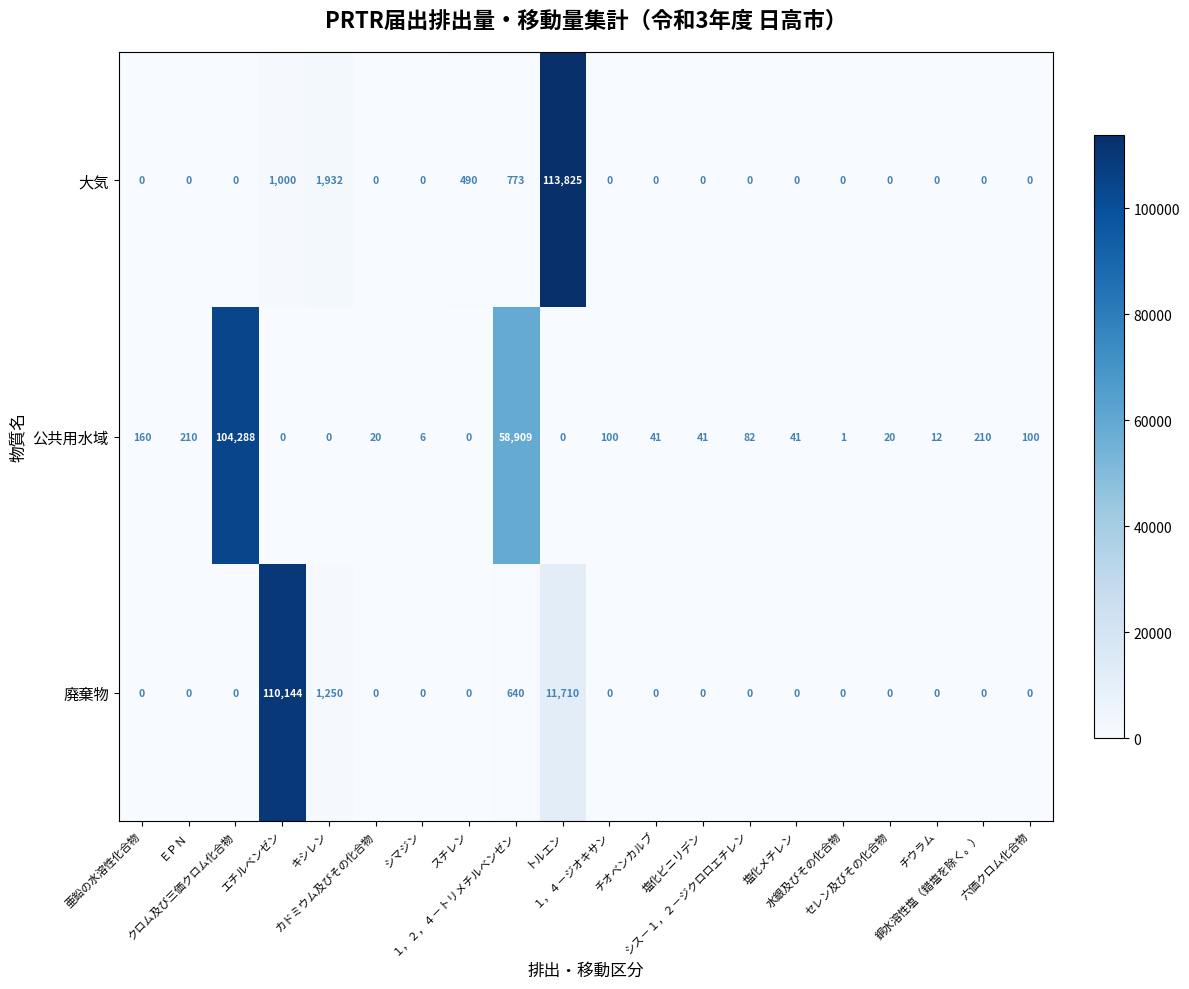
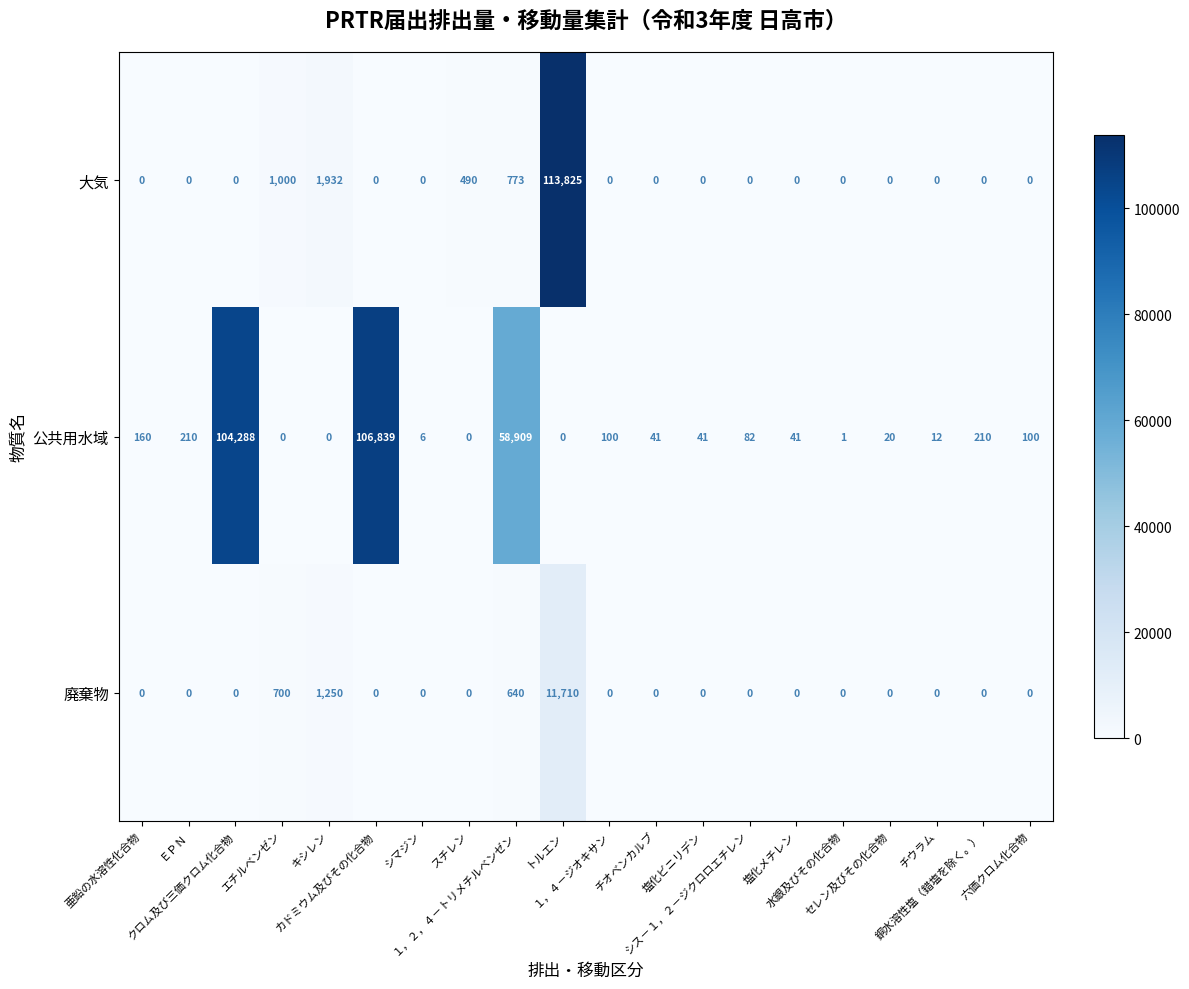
  {
    "大気": {
      "亜鉛の水溶性化合物": "0",
      "ＥＰＮ": "0",
      "クロム及び三価クロム化合物": "0",
      "エチルベンゼン": "1,000",
      "キシレン": "1,932",
      "カドミウム及びその化合物": "0",
      "シマジン": "0",
      "スチレン": "490",
      "１，２，４－トリメチルベンゼン": "773",
      "トルエン": "113,825",
      "１，４－ジオキサン": "0",
      "チオベンカルブ": "0",
      "塩化ビニリデン": "0",
      "シス－１，２－ジクロロエチレン": "0",
      "塩化メチレン": "0",
      "水銀及びその化合物": "0",
      "セレン及びその化合物": "0",
      "チウラム": "0",
      "銅水溶性塩（錯塩を除く。）": "0",
      "六価クロム化合物": "0"
    },
    "公共用水域": {
      "亜鉛の水溶性化合物": "160",
      "ＥＰＮ": "210",
      "クロム及び三価クロム化合物": "104,288",
      "エチルベンゼン": "0",
      "キシレン": "0",
-     "カドミウム及びその化合物": "20",
+     "カドミウム及びその化合物": "106,839",
      "シマジン": "6",
      "スチレン": "0",
      "１，２，４－トリメチルベンゼン": "58,909",
      "トルエン": "0",
      "１，４－ジオキサン": "100",
      "チオベンカルブ": "41",
      "塩化ビニリデン": "41",
      "シス－１，２－ジクロロエチレン": "82",
      "塩化メチレン": "41",
      "水銀及びその化合物": "1",
      "セレン及びその化合物": "20",
      "チウラム": "12",
      "銅水溶性塩（錯塩を除く。）": "210",
      "六価クロム化合物": "100"
    },
    "廃棄物": {
      "亜鉛の水溶性化合物": "0",
      "ＥＰＮ": "0",
      "クロム及び三価クロム化合物": "0",
-     "エチルベンゼン": "110,144",
+     "エチルベンゼン": "700",
      "キシレン": "1,250",
      "カドミウム及びその化合物": "0",
      "シマジン": "0",
      "スチレン": "0",
      "１，２，４－トリメチルベンゼン": "640",
      "トルエン": "11,710",
      "１，４－ジオキサン": "0",
      "チオベンカルブ": "0",
      "塩化ビニリデン": "0",
      "シス－１，２－ジクロロエチレン": "0",
      "塩化メチレン": "0",
      "水銀及びその化合物": "0",
      "セレン及びその化合物": "0",
      "チウラム": "0",
      "銅水溶性塩（錯塩を除く。）": "0",
      "六価クロム化合物": "0"
    }
  }
